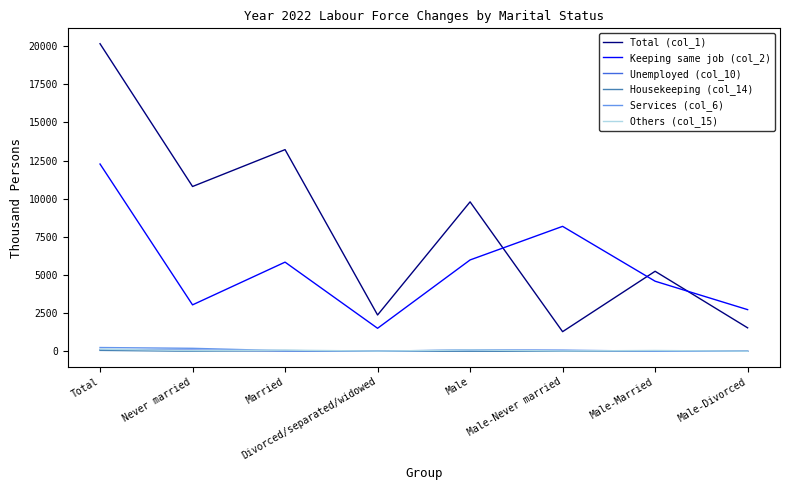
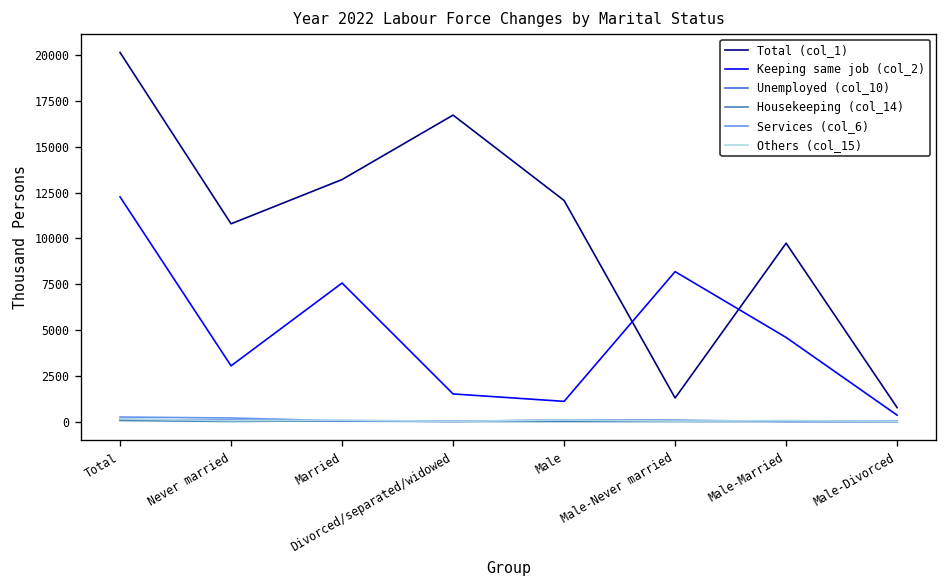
  {
    "Total (col_1)": {
      "Total": 20200,
      "Never married": 10800,
      "Married": 13200,
-     "Divorced/separated/widowed": 2400,
-     "Male": 9800,
+     "Divorced/separated/widowed": 16700,
+     "Male": 12100,
      "Male-Never married": 1300,
-     "Male-Married": 5200,
-     "Male-Divorced": 1500
+     "Male-Married": 9700,
+     "Male-Divorced": 800
    },
    "Keeping same job (col_2)": {
      "Total": 12300,
      "Never married": 3000,
-     "Married": 5800,
+     "Married": 7600,
      "Divorced/separated/widowed": 1500,
-     "Male": 6000,
+     "Male": 1100,
      "Male-Never married": 8200,
      "Male-Married": 4600,
-     "Male-Divorced": 2700
+     "Male-Divorced": 400
    }
  }
